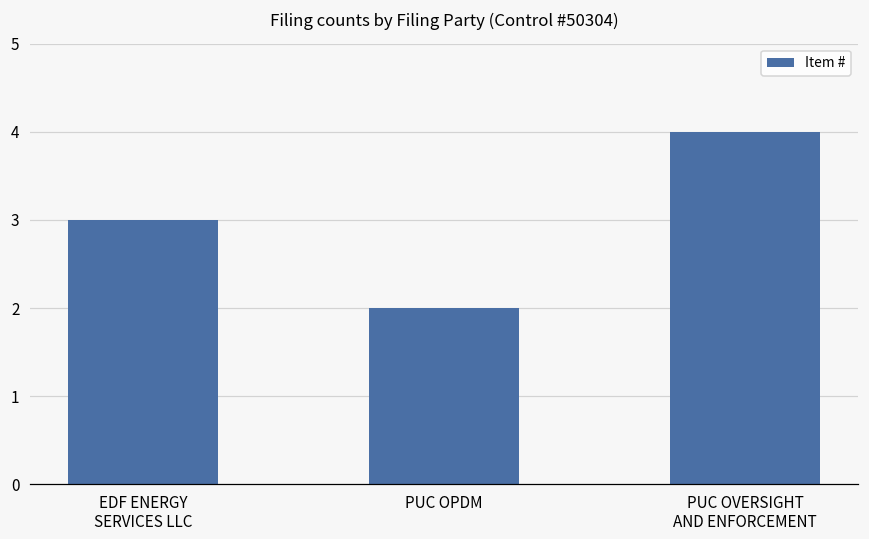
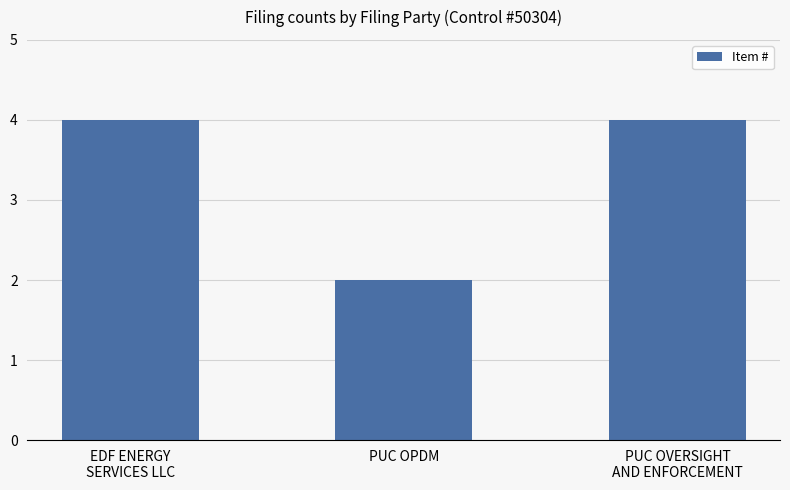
  {
-   "EDF ENERGY SERVICES LLC": 3,
+   "EDF ENERGY SERVICES LLC": 4,
    "PUC OPDM": 2,
    "PUC OVERSIGHT AND ENFORCEMENT": 4
  }
